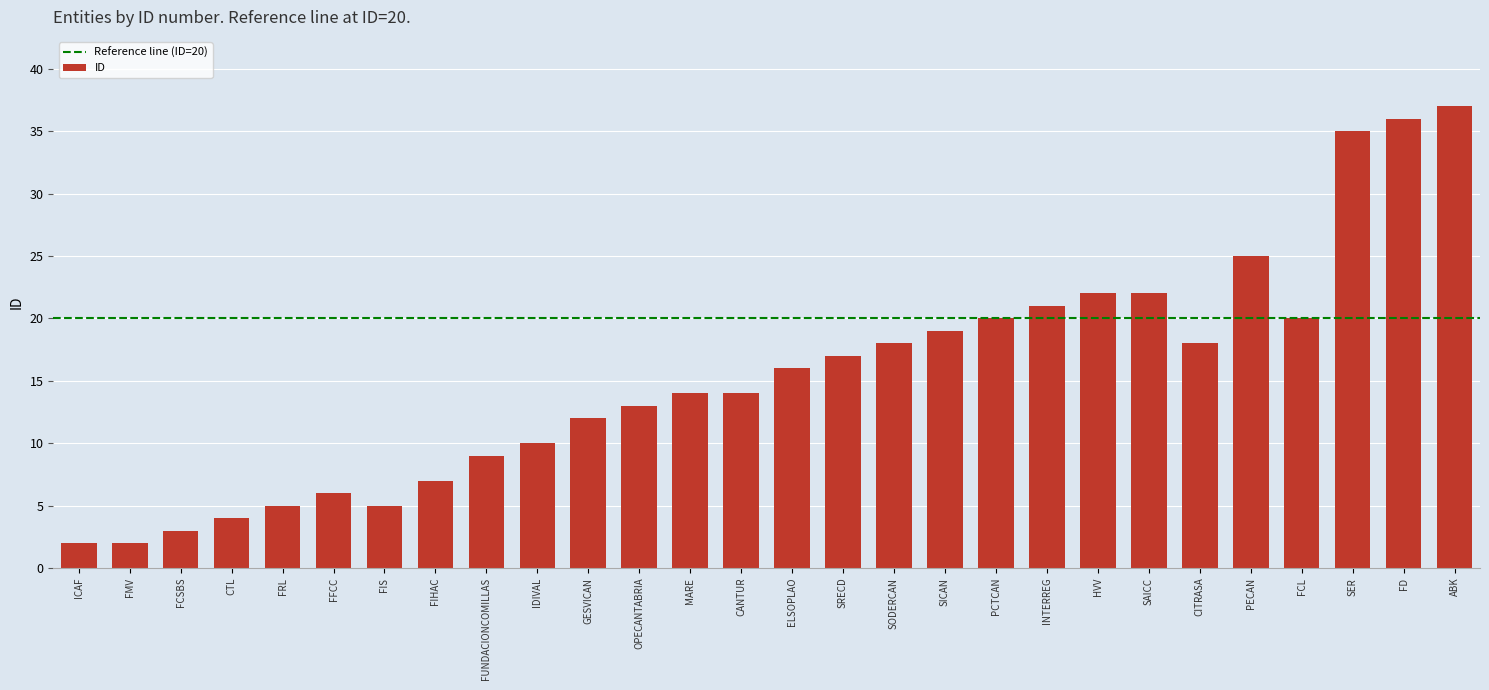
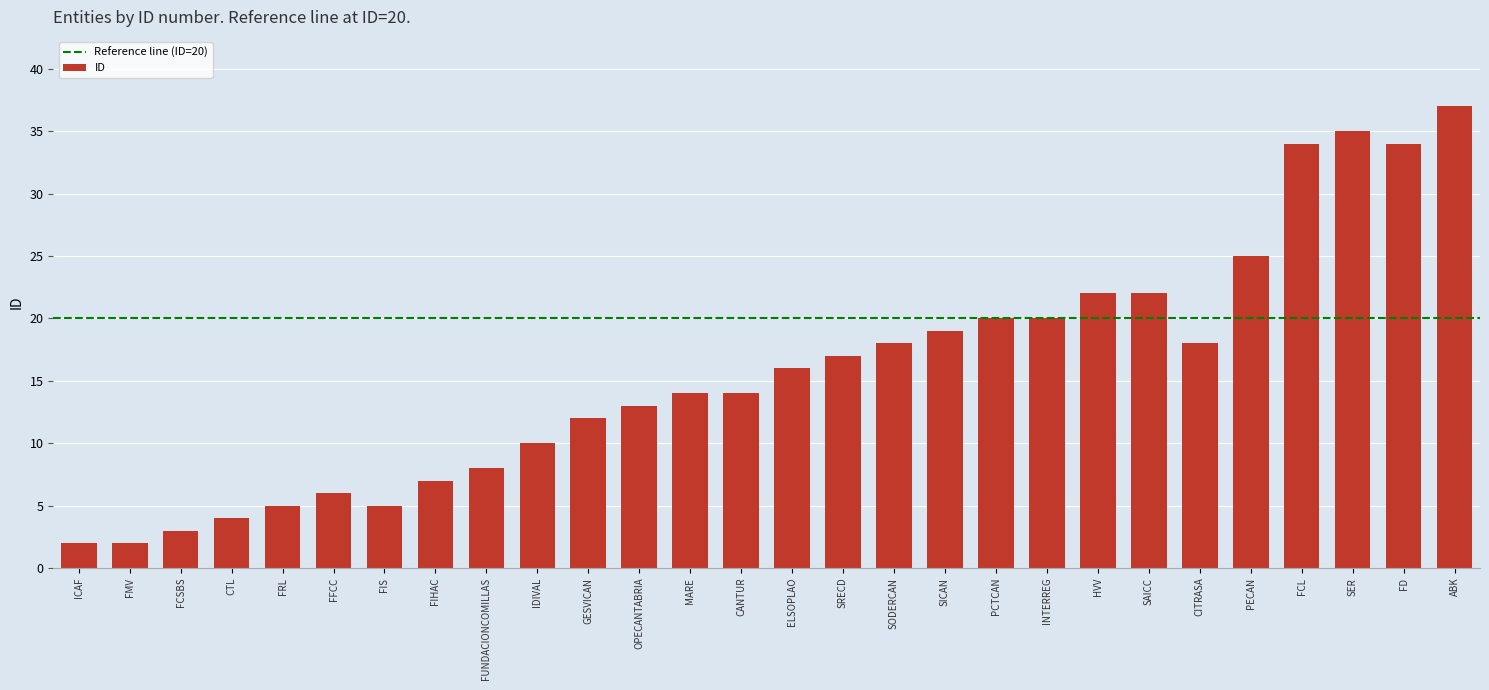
  {
    "ICAF": 2,
    "FMV": 2,
    "FCSBS": 3,
    "CTL": 4,
    "FRL": 5,
    "FFCC": 6,
    "FIS": 5,
    "FIHAC": 7,
-   "FUNDACIONCOMILLAS": 9,
+   "FUNDACIONCOMILLAS": 8,
    "IDIVAL": 10,
    "GESVICAN": 12,
    "OPECANTABRIA": 13,
    "MARE": 14,
    "CANTUR": 14,
    "ELSOPLAO": 16,
    "SRECD": 17,
    "SODERCAN": 18,
    "SICAN": 19,
    "PCTCAN": 20,
-   "INTERREG": 21,
+   "INTERREG": 20,
    "HVV": 22,
    "SAICC": 22,
    "CITRASA": 18,
    "PECAN": 25,
-   "FCL": 20,
+   "FCL": 34,
    "SER": 35,
-   "FD": 36,
+   "FD": 34,
    "ABK": 37
  }
